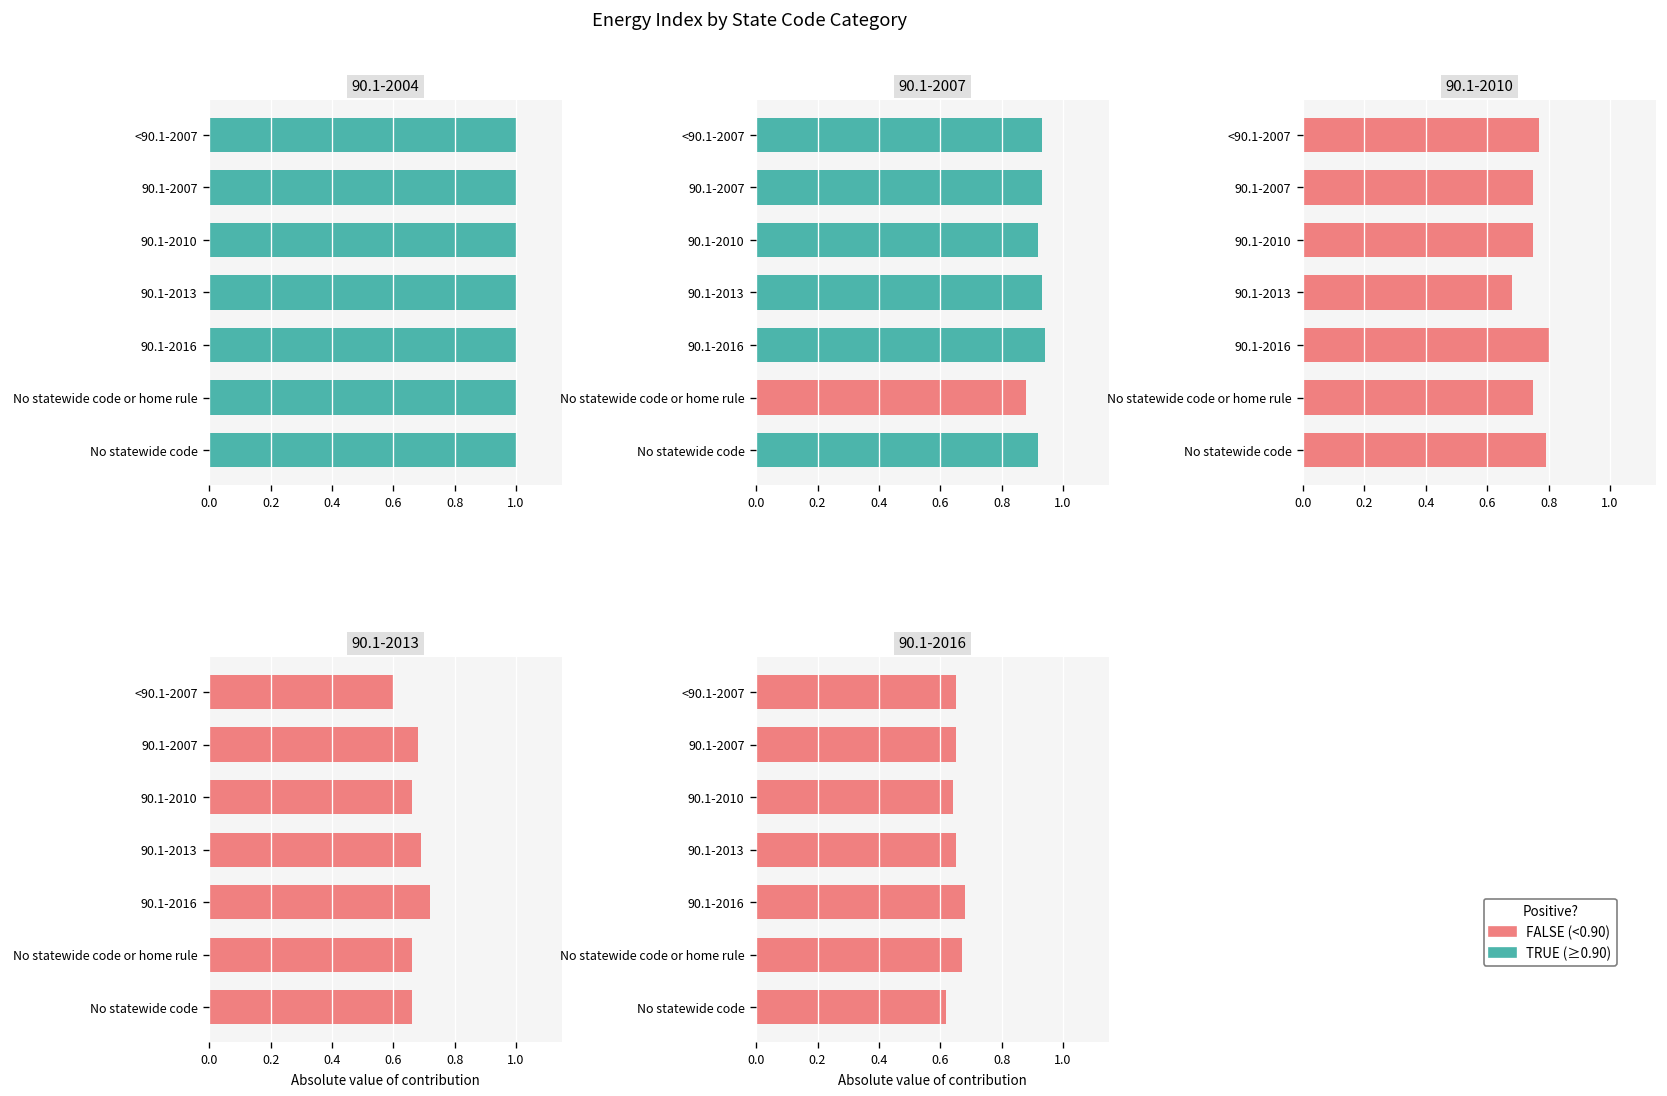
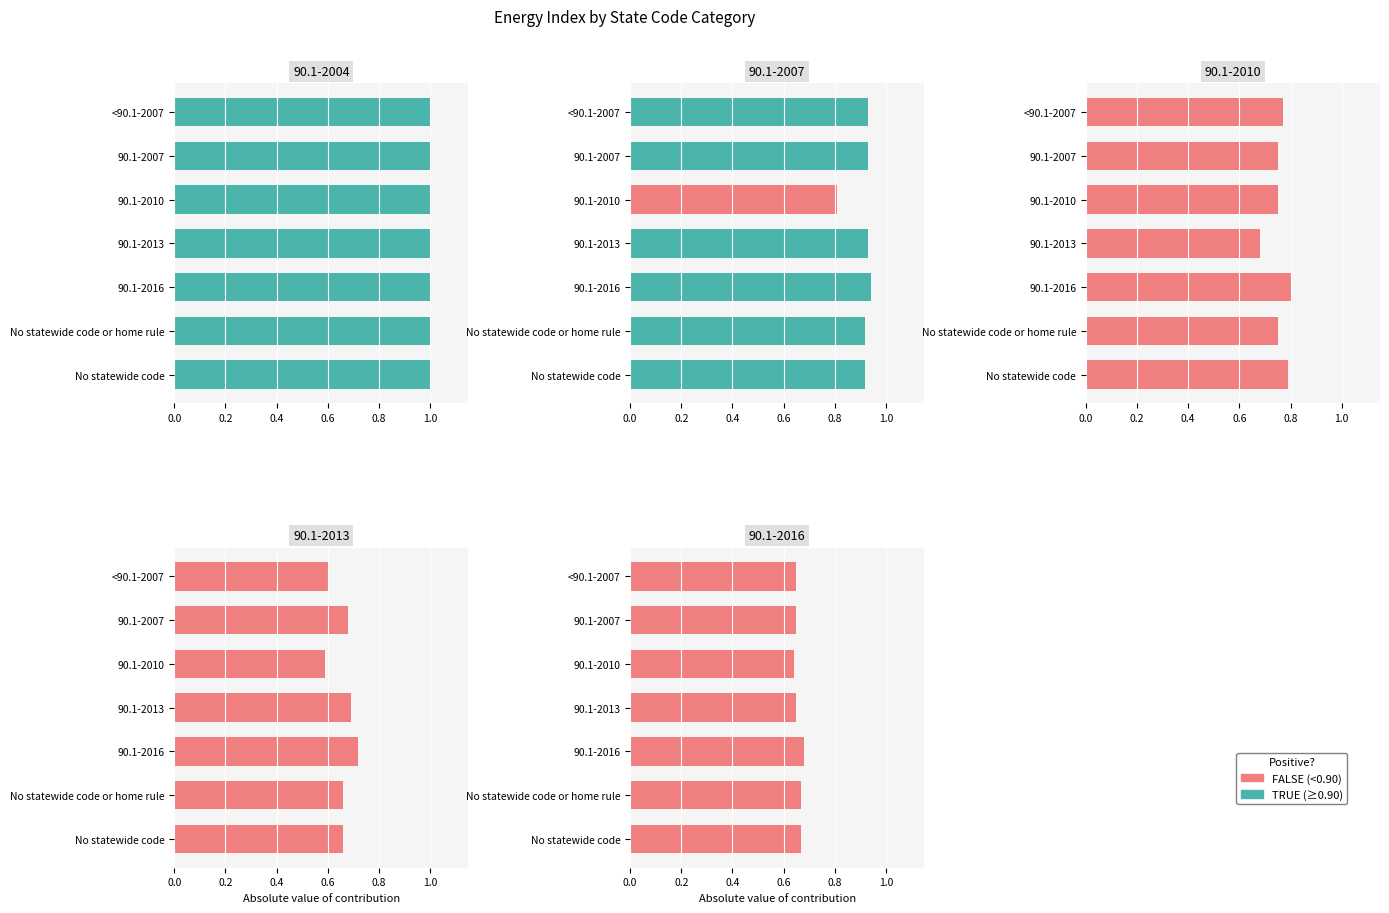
  {
    "90.1-2004": {
      "<90.1-2007": 1.00,
      "90.1-2007": 1.00,
      "90.1-2010": 1.00,
      "90.1-2013": 1.00,
      "90.1-2016": 1.00,
      "No statewide code or home rule": 1.00,
      "No statewide code": 1.00
    },
    "90.1-2007": {
      "<90.1-2007": 0.93,
      "90.1-2007": 0.93,
-     "90.1-2010": 0.92,
+     "90.1-2010": 0.81,
      "90.1-2013": 0.93,
      "90.1-2016": 0.94,
-     "No statewide code or home rule": 0.88,
+     "No statewide code or home rule": 0.92,
      "No statewide code": 0.92
    },
    "90.1-2010": {
      "<90.1-2007": 0.77,
      "90.1-2007": 0.75,
      "90.1-2010": 0.75,
      "90.1-2013": 0.68,
      "90.1-2016": 0.80,
      "No statewide code or home rule": 0.75,
      "No statewide code": 0.79
    },
    "90.1-2013": {
      "<90.1-2007": 0.60,
      "90.1-2007": 0.68,
-     "90.1-2010": 0.66,
+     "90.1-2010": 0.59,
      "90.1-2013": 0.69,
      "90.1-2016": 0.72,
      "No statewide code or home rule": 0.66,
      "No statewide code": 0.66
    },
    "90.1-2016": {
      "<90.1-2007": 0.65,
      "90.1-2007": 0.65,
      "90.1-2010": 0.64,
      "90.1-2013": 0.65,
      "90.1-2016": 0.68,
      "No statewide code or home rule": 0.67,
-     "No statewide code": 0.62
+     "No statewide code": 0.67
    }
  }
